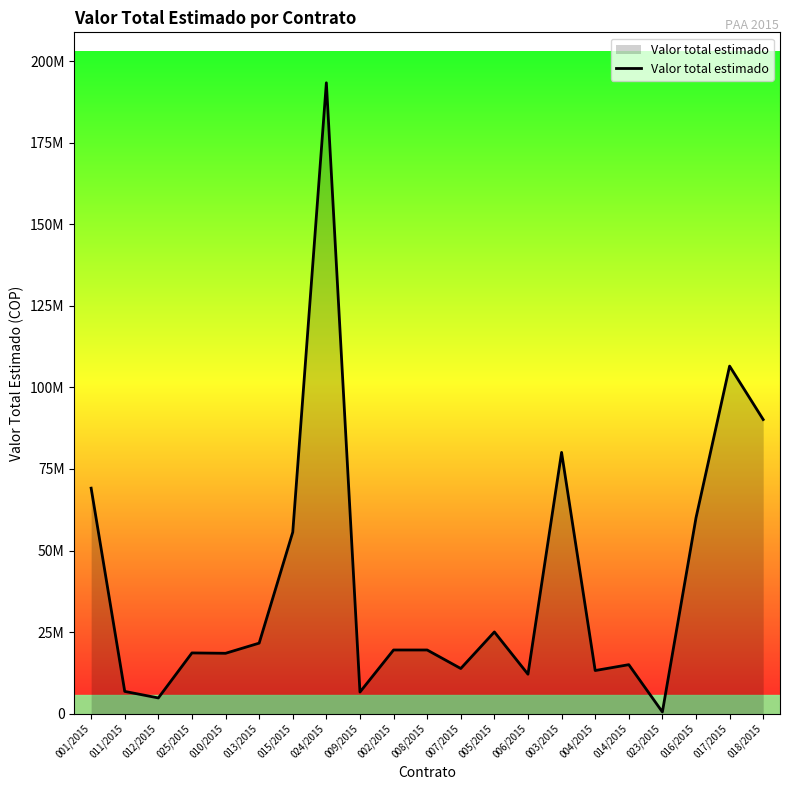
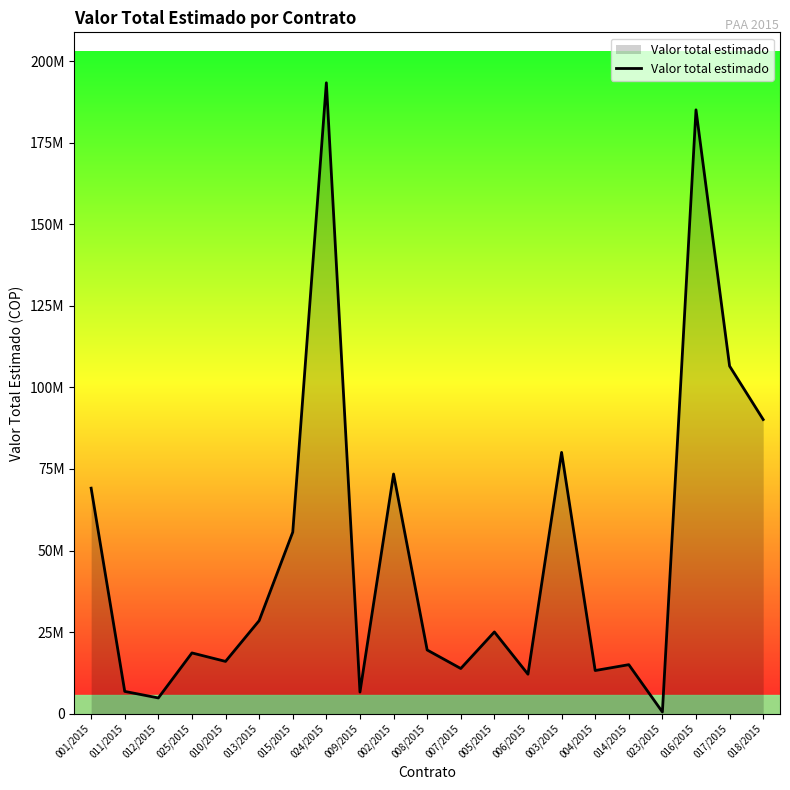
  {
    "001/2015": 69000000,
    "011/2015": 7000000,
    "025/2015": 19000000,
-   "010/2015": 18000000,
-   "013/2015": 22000000,
+   "010/2015": 16000000,
+   "013/2015": 28000000,
    "015/2015": 56000000,
    "024/2015": 193000000,
    "009/2015": 7000000,
-   "002/2015": 20000000,
+   "002/2015": 73000000,
    "008/2015": 20000000,
    "007/2015": 14000000,
    "005/2015": 25000000,
    "006/2015": 12000000,
    "003/2015": 80000000,
    "004/2015": 13000000,
    "014/2015": 15000000,
-   "016/2015": 60000000,
+   "016/2015": 185000000,
    "017/2015": 107000000,
    "018/2015": 90000000
  }
